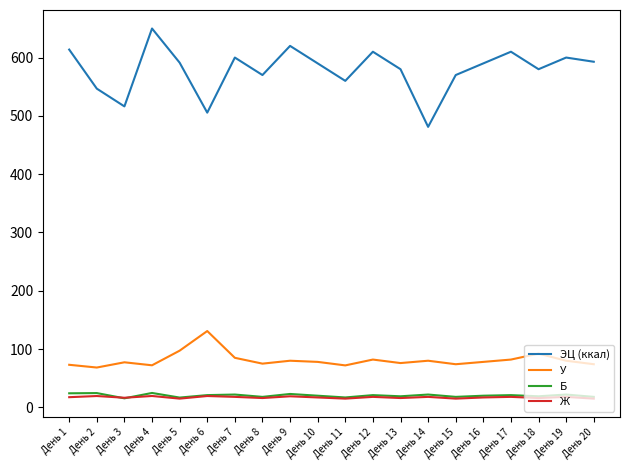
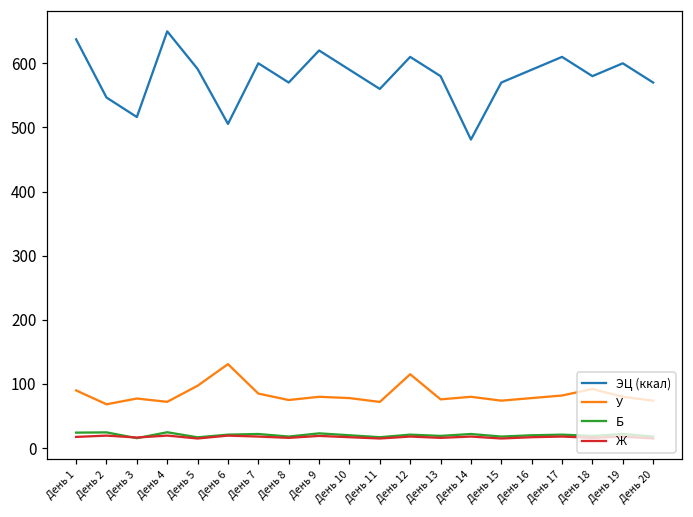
  {
    "ЭЦ (ккал)": {
-     "День 1": 610,
+     "День 1": 640,
      "День 2": 550,
      "День 3": 520,
      "День 4": 650,
      "День 5": 590,
      "День 6": 510,
      "День 7": 600,
      "День 8": 570,
      "День 9": 620,
      "День 10": 590,
      "День 11": 560,
      "День 12": 610,
      "День 13": 580,
      "День 14": 480,
      "День 15": 570,
      "День 16": 590,
      "День 17": 610,
      "День 18": 580,
      "День 19": 600,
-     "День 20": 590
+     "День 20": 570
    },
    "У": {
-     "День 1": 70,
+     "День 1": 90,
      "День 2": 70,
      "День 3": 80,
      "День 4": 70,
      "День 5": 100,
      "День 6": 130,
      "День 7": 90,
      "День 8": 80,
      "День 9": 80,
      "День 10": 80,
      "День 11": 70,
-     "День 12": 80,
+     "День 12": 120,
      "День 13": 80,
      "День 14": 80,
      "День 15": 70,
      "День 16": 80,
      "День 17": 80
    },
    "Б": {
      "День 1": 20,
      "День 2": 20,
      "День 4": 20
    },
    "Ж": {
      "День 1": 20,
      "День 2": 20,
      "День 4": 20
    }
  }
